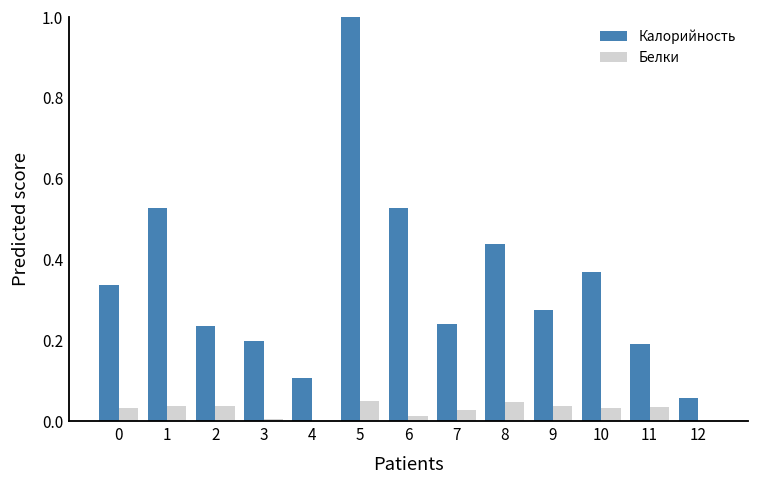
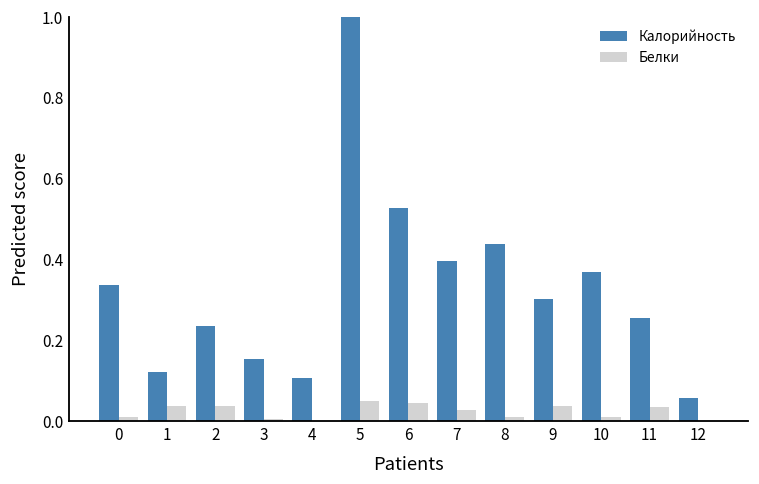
  {
    "Калорийность": {
      "0": 0.34,
-     "1": 0.53,
+     "1": 0.12,
      "2": 0.24,
-     "3": 0.20,
+     "3": 0.15,
      "4": 0.11,
      "5": 1.00,
      "6": 0.53,
-     "7": 0.24,
+     "7": 0.40,
      "8": 0.44,
-     "9": 0.27,
+     "9": 0.30,
      "10": 0.37,
-     "11": 0.19,
+     "11": 0.26,
      "12": 0.06
    },
    "Белки": {
-     "0": 0.03,
+     "0": 0.01,
      "1": 0.04,
      "2": 0.04,
      "4": 0.00,
      "5": 0.05,
-     "6": 0.01,
+     "6": 0.05,
      "7": 0.03,
-     "8": 0.05,
+     "8": 0.01,
      "9": 0.04,
-     "10": 0.03,
+     "10": 0.01,
      "11": 0.04,
      "12": 0.00
    }
  }
